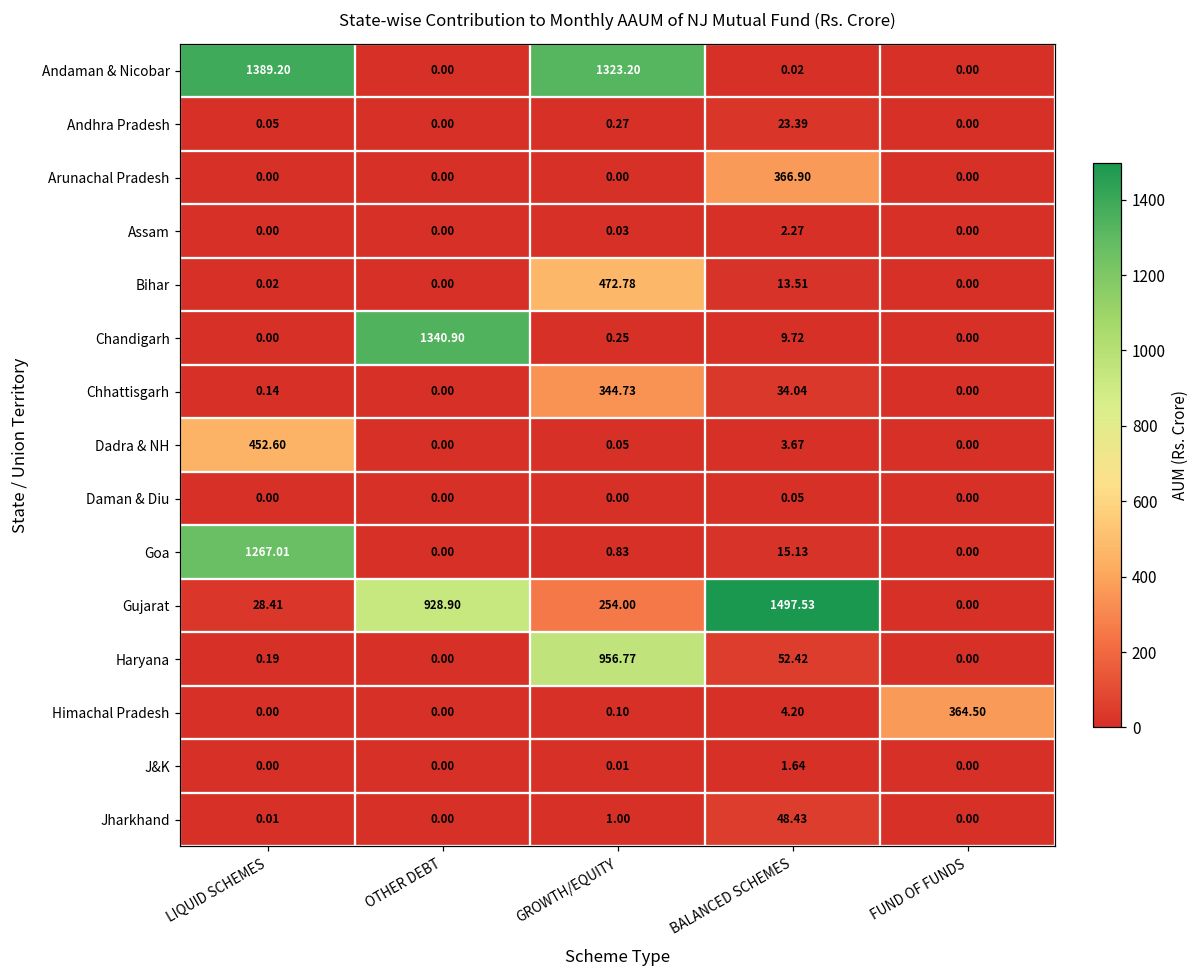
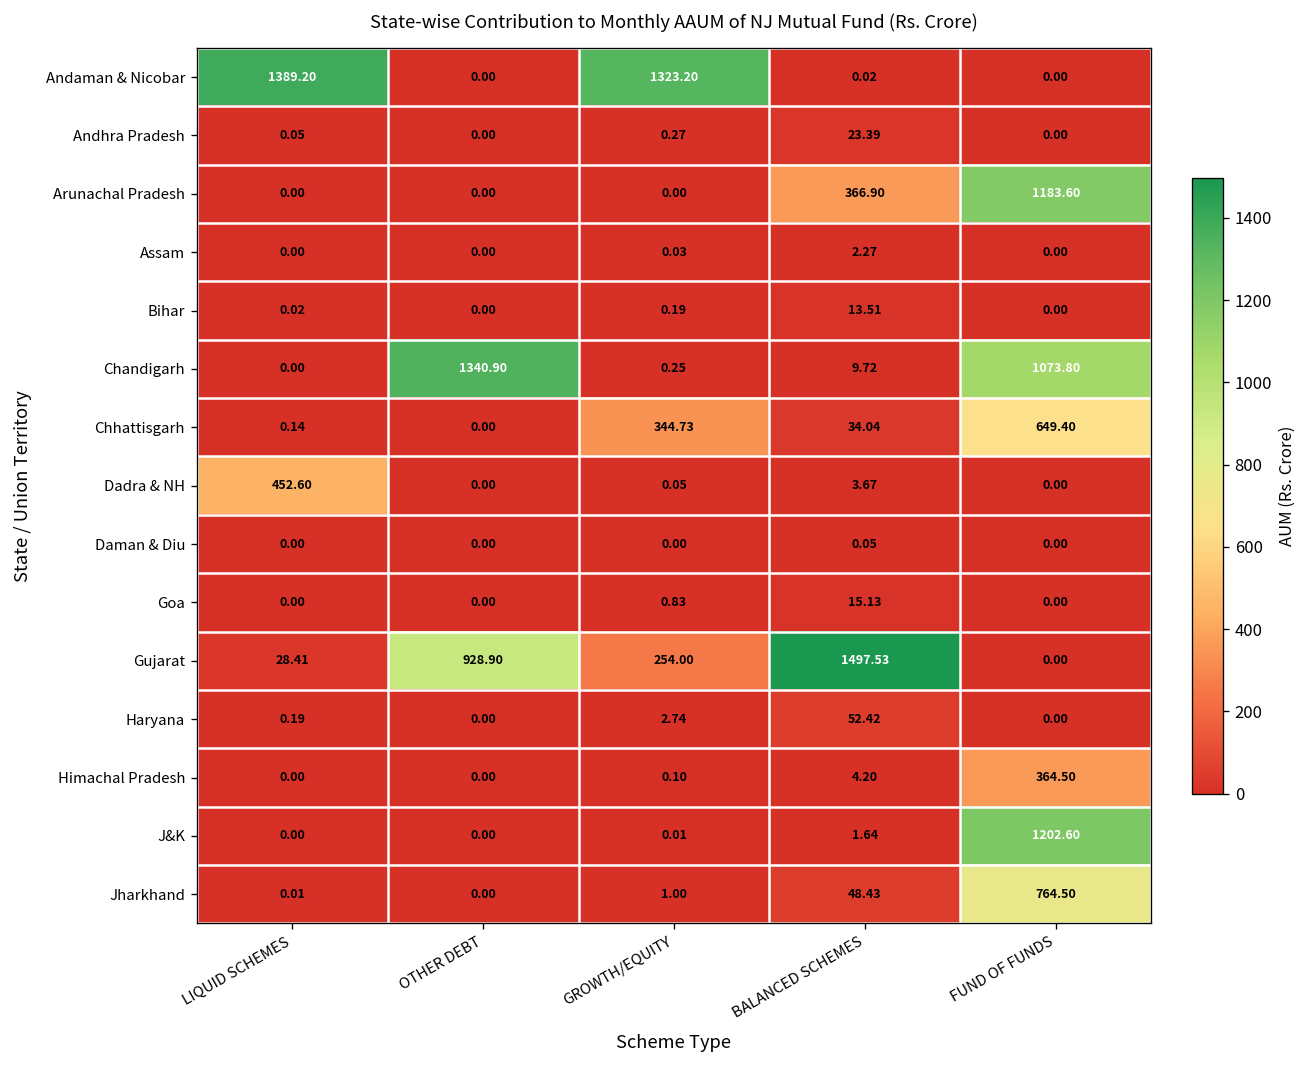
  {
    "Andaman & Nicobar": {
      "LIQUID SCHEMES": 1389.20,
      "OTHER DEBT": 0.00,
      "GROWTH/EQUITY": 1323.20,
      "BALANCED SCHEMES": 0.02,
      "FUND OF FUNDS": 0.00
    },
    "Andhra Pradesh": {
      "LIQUID SCHEMES": 0.05,
      "OTHER DEBT": 0.00,
      "GROWTH/EQUITY": 0.27,
      "BALANCED SCHEMES": 23.39,
      "FUND OF FUNDS": 0.00
    },
    "Arunachal Pradesh": {
      "LIQUID SCHEMES": 0.00,
      "OTHER DEBT": 0.00,
      "GROWTH/EQUITY": 0.00,
      "BALANCED SCHEMES": 366.90,
-     "FUND OF FUNDS": 0.00
+     "FUND OF FUNDS": 1183.60
    },
    "Assam": {
      "LIQUID SCHEMES": 0.00,
      "OTHER DEBT": 0.00,
      "GROWTH/EQUITY": 0.03,
      "BALANCED SCHEMES": 2.27,
      "FUND OF FUNDS": 0.00
    },
    "Bihar": {
      "LIQUID SCHEMES": 0.02,
      "OTHER DEBT": 0.00,
-     "GROWTH/EQUITY": 472.78,
+     "GROWTH/EQUITY": 0.19,
      "BALANCED SCHEMES": 13.51,
      "FUND OF FUNDS": 0.00
    },
    "Chandigarh": {
      "LIQUID SCHEMES": 0.00,
      "OTHER DEBT": 1340.90,
      "GROWTH/EQUITY": 0.25,
      "BALANCED SCHEMES": 9.72,
-     "FUND OF FUNDS": 0.00
+     "FUND OF FUNDS": 1073.80
    },
    "Chhattisgarh": {
      "LIQUID SCHEMES": 0.14,
      "OTHER DEBT": 0.00,
      "GROWTH/EQUITY": 344.73,
      "BALANCED SCHEMES": 34.04,
-     "FUND OF FUNDS": 0.00
+     "FUND OF FUNDS": 649.40
    },
    "Dadra & NH": {
      "LIQUID SCHEMES": 452.60,
      "OTHER DEBT": 0.00,
      "GROWTH/EQUITY": 0.05,
      "BALANCED SCHEMES": 3.67,
      "FUND OF FUNDS": 0.00
    },
    "Daman & Diu": {
      "LIQUID SCHEMES": 0.00,
      "OTHER DEBT": 0.00,
      "GROWTH/EQUITY": 0.00,
      "BALANCED SCHEMES": 0.05,
      "FUND OF FUNDS": 0.00
    },
    "Goa": {
-     "LIQUID SCHEMES": 1267.01,
+     "LIQUID SCHEMES": 0.00,
      "OTHER DEBT": 0.00,
      "GROWTH/EQUITY": 0.83,
      "BALANCED SCHEMES": 15.13,
      "FUND OF FUNDS": 0.00
    },
    "Gujarat": {
      "LIQUID SCHEMES": 28.41,
      "OTHER DEBT": 928.90,
      "GROWTH/EQUITY": 254.00,
      "BALANCED SCHEMES": 1497.53,
      "FUND OF FUNDS": 0.00
    },
    "Haryana": {
      "LIQUID SCHEMES": 0.19,
      "OTHER DEBT": 0.00,
-     "GROWTH/EQUITY": 956.77,
+     "GROWTH/EQUITY": 2.74,
      "BALANCED SCHEMES": 52.42,
      "FUND OF FUNDS": 0.00
    },
    "Himachal Pradesh": {
      "LIQUID SCHEMES": 0.00,
      "OTHER DEBT": 0.00,
      "GROWTH/EQUITY": 0.10,
      "BALANCED SCHEMES": 4.20,
      "FUND OF FUNDS": 364.50
    },
    "J&K": {
      "LIQUID SCHEMES": 0.00,
      "OTHER DEBT": 0.00,
      "GROWTH/EQUITY": 0.01,
      "BALANCED SCHEMES": 1.64,
-     "FUND OF FUNDS": 0.00
+     "FUND OF FUNDS": 1202.60
    },
    "Jharkhand": {
      "LIQUID SCHEMES": 0.01,
      "OTHER DEBT": 0.00,
      "GROWTH/EQUITY": 1.00,
      "BALANCED SCHEMES": 48.43,
-     "FUND OF FUNDS": 0.00
+     "FUND OF FUNDS": 764.50
    }
  }
